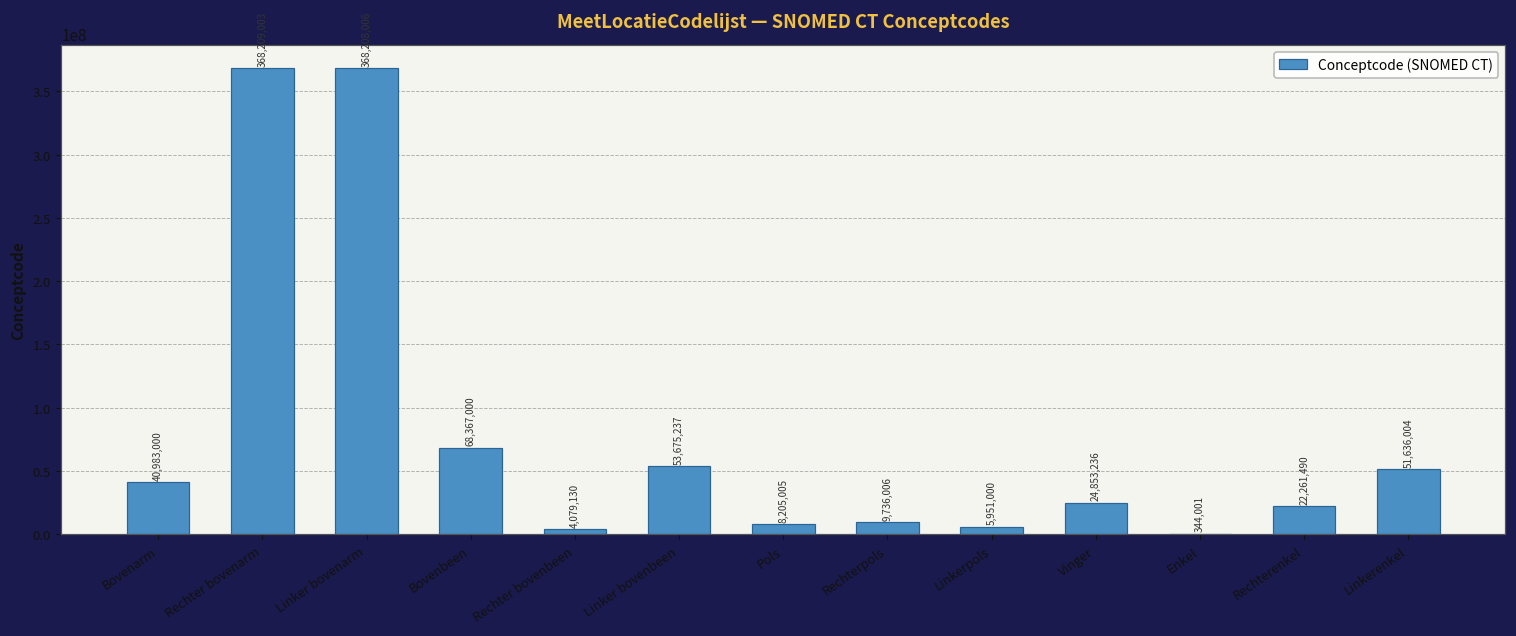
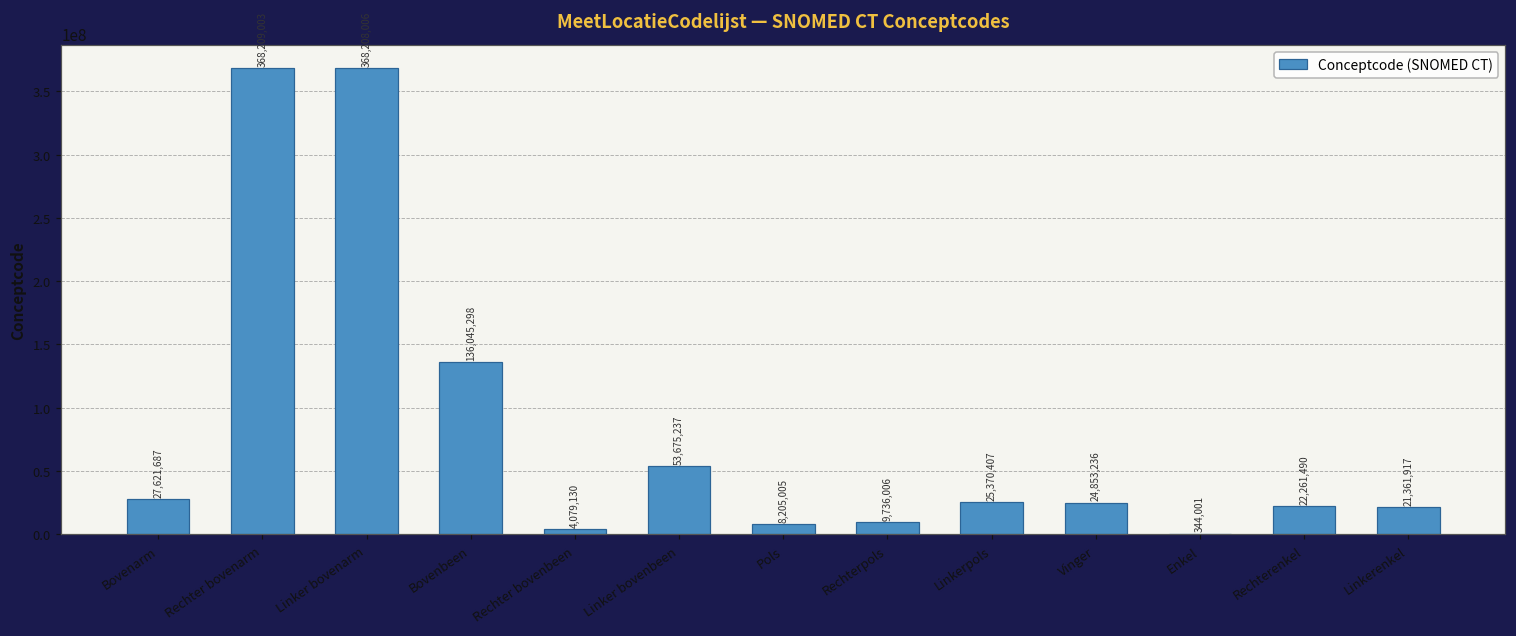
  {
-   "Bovenarm": "40,983,000",
-   "Bovenbeen": "68,367,000",
+   "Bovenarm": "27,621,687",
+   "Bovenbeen": "136,045,298",
    "Rechter bovenbeen": "4,079,130",
    "Linker bovenbeen": "53,675,237",
    "Pols": "8,205,005",
    "Rechterpols": "9,736,006",
-   "Linkerpols": "5,951,000",
+   "Linkerpols": "25,370,407",
    "Vinger": "24,853,236",
    "Enkel": "344,001",
    "Rechterenkel": "22,261,490",
-   "Linkerenkel": "51,636,004"
+   "Linkerenkel": "21,361,917"
  }
